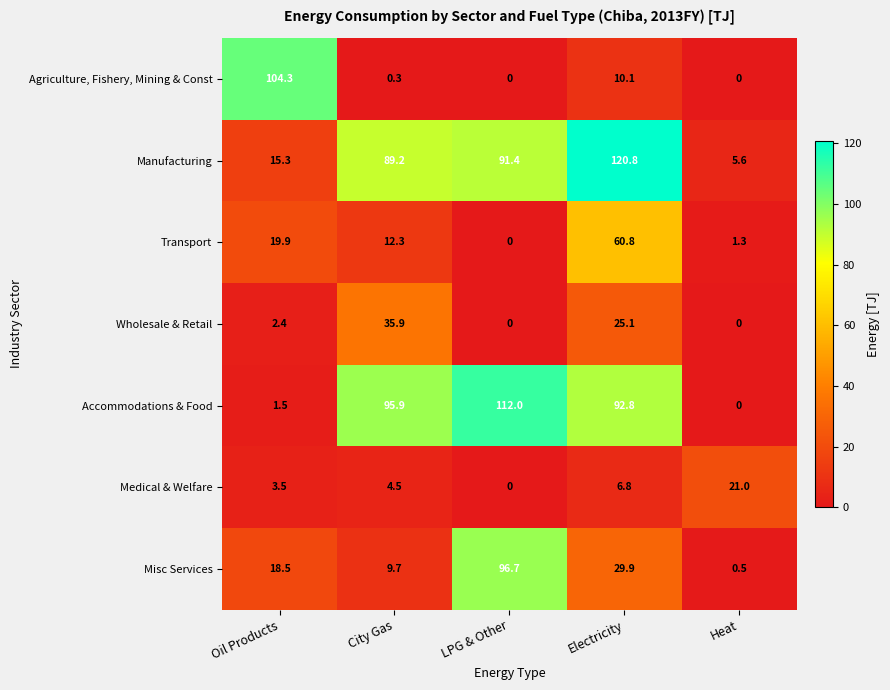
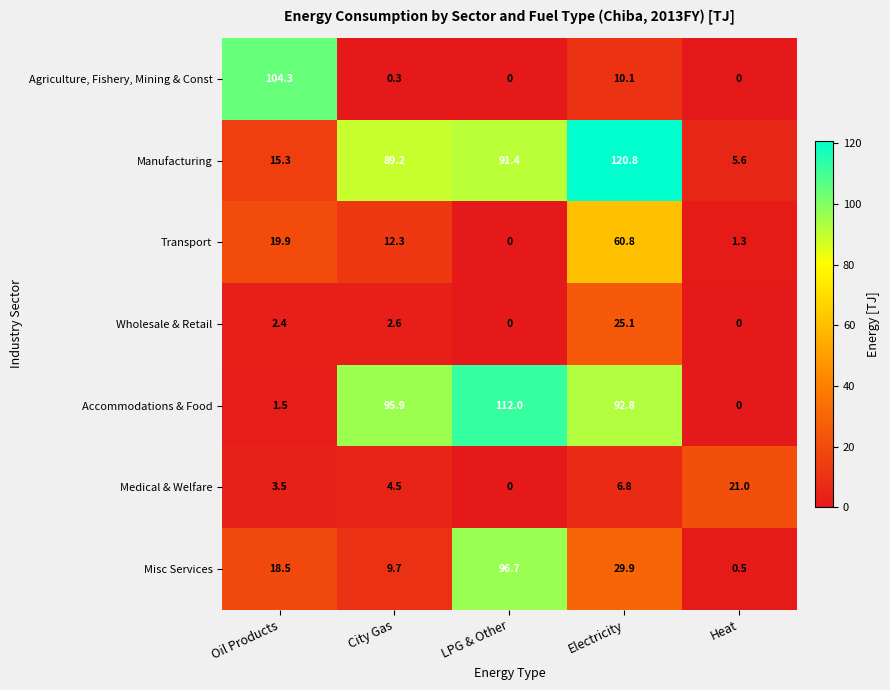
  {
    "Agriculture, Fishery, Mining & Const": {
      "Oil Products": 104.3,
      "City Gas": 0.3,
      "LPG & Other": 0,
      "Electricity": 10.1,
      "Heat": 0
    },
    "Manufacturing": {
      "Oil Products": 15.3,
      "City Gas": 89.2,
      "LPG & Other": 91.4,
      "Electricity": 120.8,
      "Heat": 5.6
    },
    "Transport": {
      "Oil Products": 19.9,
      "City Gas": 12.3,
      "LPG & Other": 0,
      "Electricity": 60.8,
      "Heat": 1.3
    },
    "Wholesale & Retail": {
      "Oil Products": 2.4,
-     "City Gas": 35.9,
+     "City Gas": 2.6,
      "LPG & Other": 0,
      "Electricity": 25.1,
      "Heat": 0
    },
    "Accommodations & Food": {
      "Oil Products": 1.5,
      "City Gas": 95.9,
      "LPG & Other": 112.0,
      "Electricity": 92.8,
      "Heat": 0
    },
    "Medical & Welfare": {
      "Oil Products": 3.5,
      "City Gas": 4.5,
      "LPG & Other": 0,
      "Electricity": 6.8,
      "Heat": 21.0
    },
    "Misc Services": {
      "Oil Products": 18.5,
      "City Gas": 9.7,
      "LPG & Other": 96.7,
      "Electricity": 29.9,
      "Heat": 0.5
    }
  }
